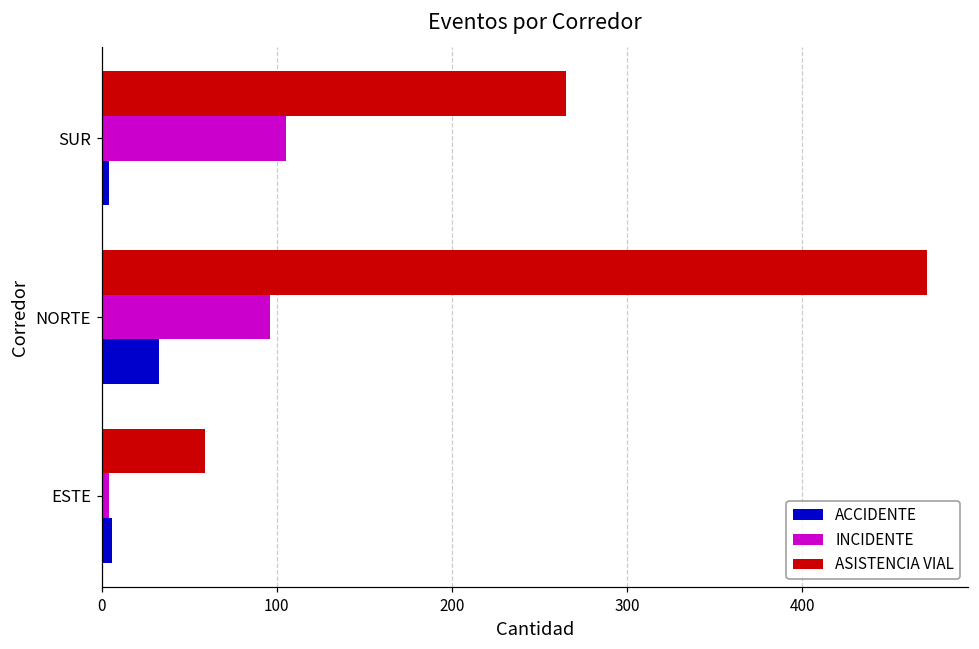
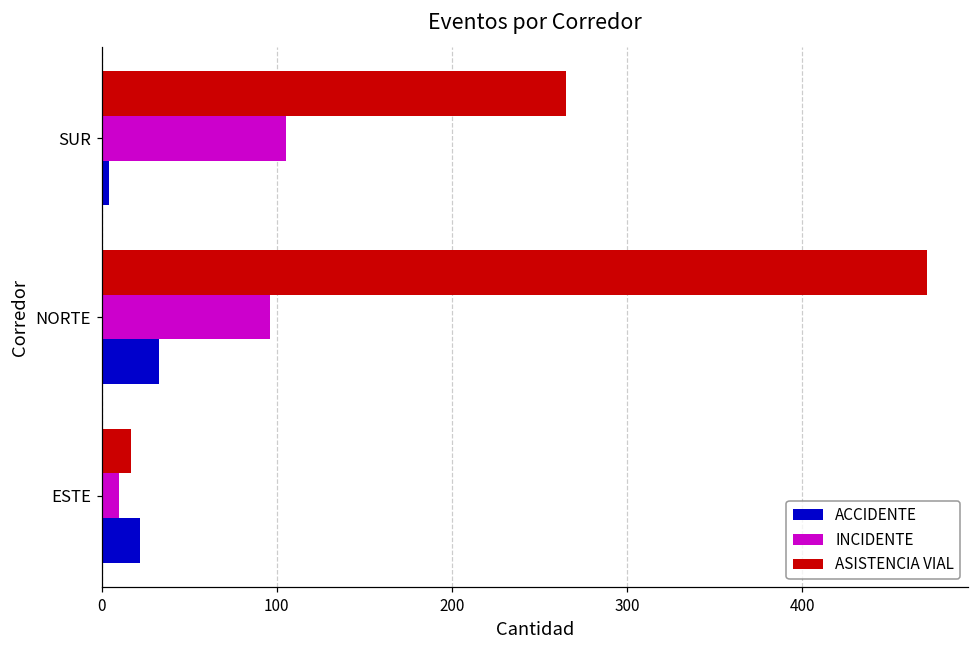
  {
    "ACCIDENTE": {
      "SUR": 4,
      "NORTE": 33,
-     "ESTE": 6
+     "ESTE": 22
    },
    "INCIDENTE": {
      "SUR": 105,
      "NORTE": 96,
-     "ESTE": 4
+     "ESTE": 10
    },
    "ASISTENCIA VIAL": {
      "SUR": 265,
      "NORTE": 471,
-     "ESTE": 59
+     "ESTE": 17
    }
  }
